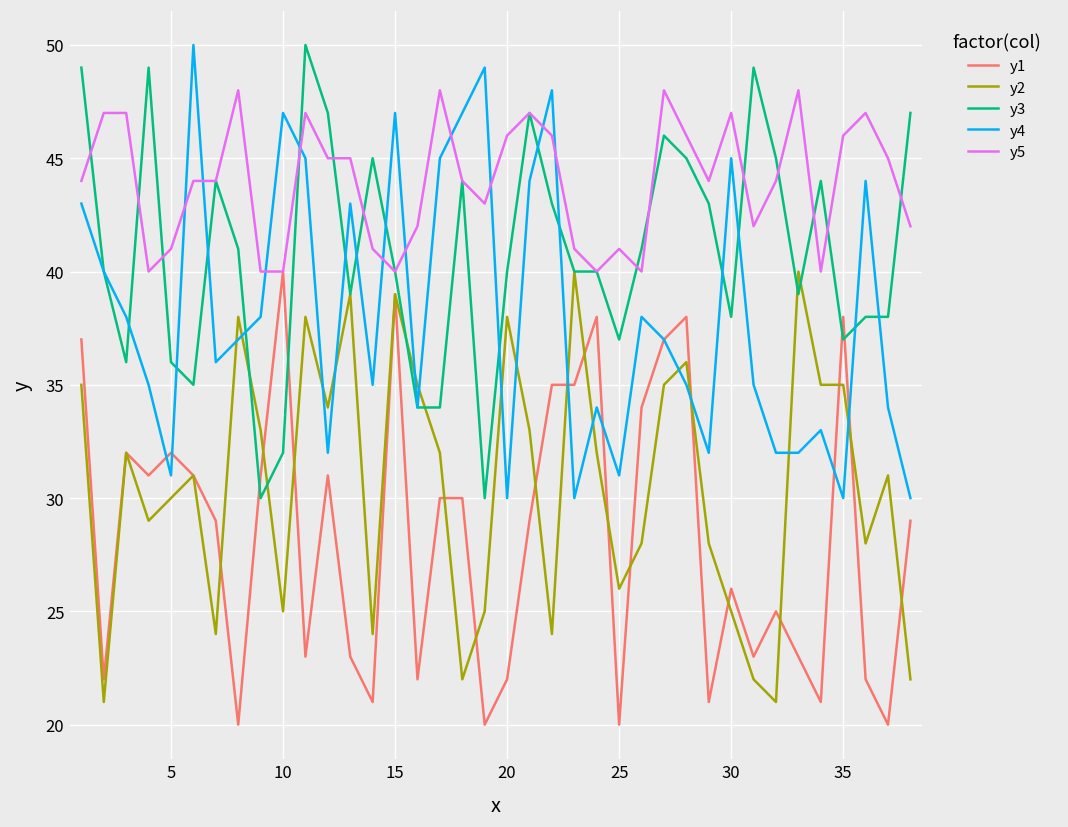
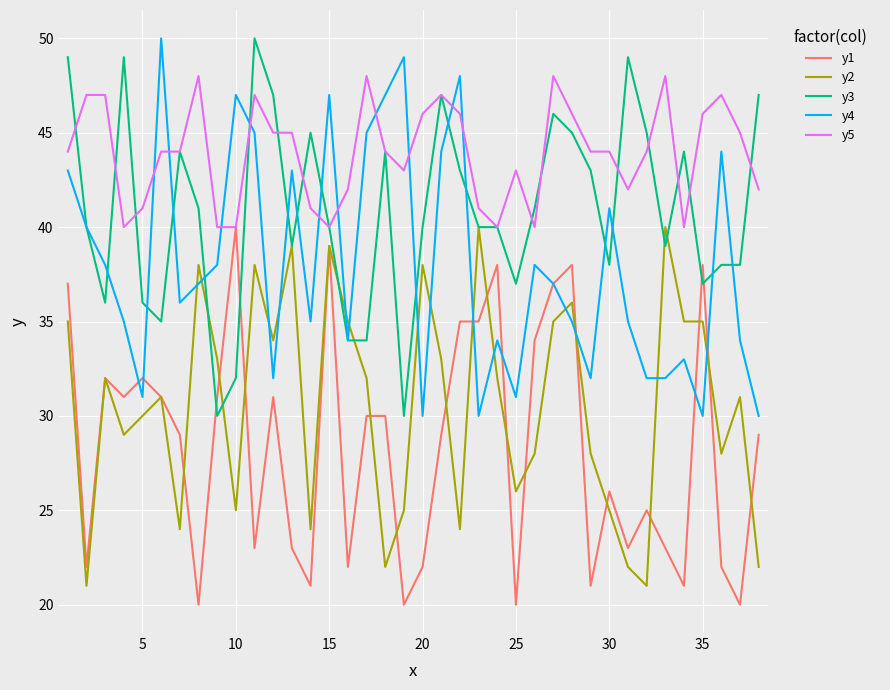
  {
    "y1": {
      "5": 32,
      "20": 22,
      "25": 20,
      "30": 26,
      "35": 38
    },
    "y2": {
      "5": 30,
      "10": 25,
      "20": 38,
      "25": 26,
      "30": 25,
      "35": 35
    },
    "y3": {
      "5": 36,
      "10": 32,
      "20": 40,
      "25": 37,
      "30": 38,
      "35": 37
    },
    "y4": {
      "5": 31,
      "10": 47,
      "15": 47,
      "20": 30,
      "25": 31,
-     "30": 45,
+     "30": 41,
      "35": 30
    },
    "y5": {
      "5": 41,
      "20": 46,
-     "25": 41,
-     "30": 47,
+     "25": 43,
+     "30": 44,
      "35": 46
    }
  }
